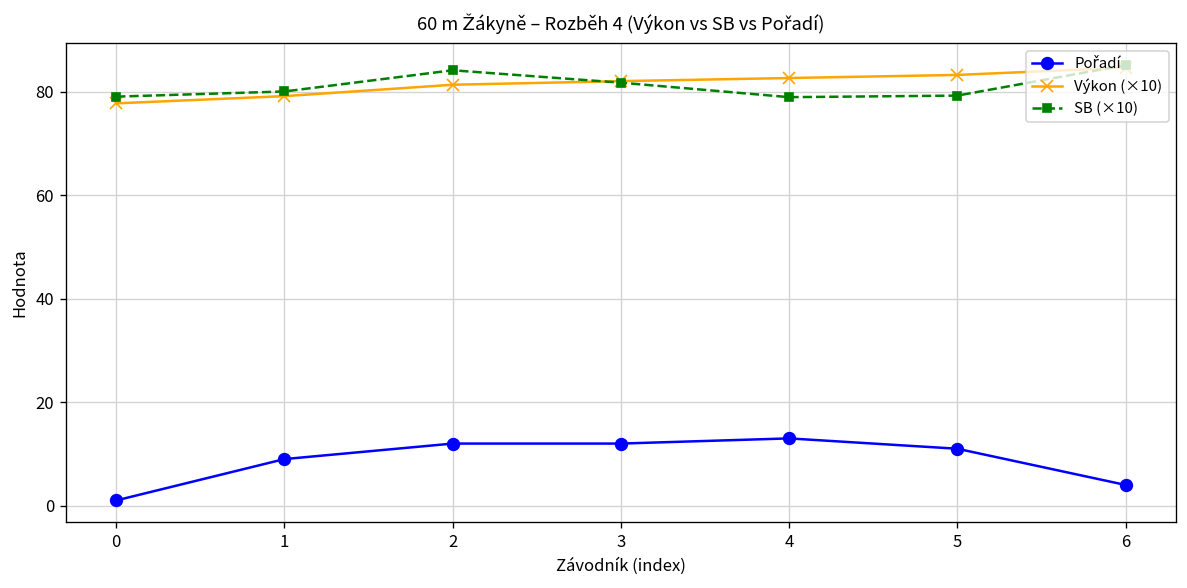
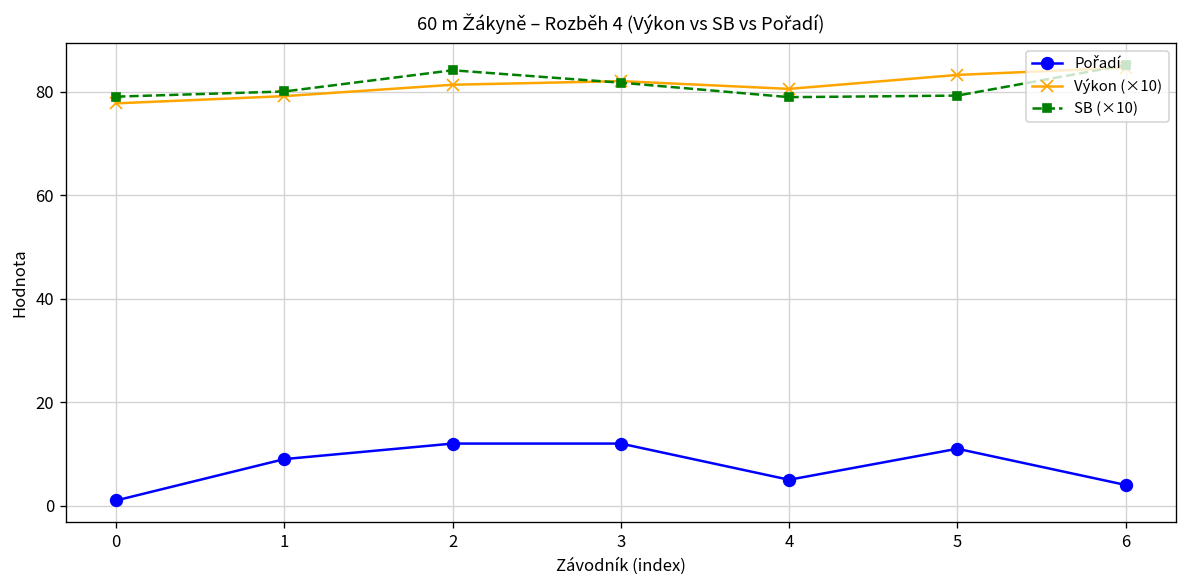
  {
    "Pořadí": {
      "0": 1,
      "1": 9,
      "2": 12,
      "3": 12,
-     "4": 13,
+     "4": 5,
      "5": 11,
      "6": 4
    },
    "Výkon (×10)": {
      "0": 78,
      "1": 79,
      "2": 81,
-     "4": 83,
+     "4": 81,
      "5": 83
    },
    "SB (×10)": {
      "0": 79,
      "1": 80,
      "2": 84,
      "4": 79,
      "5": 79
    }
  }
